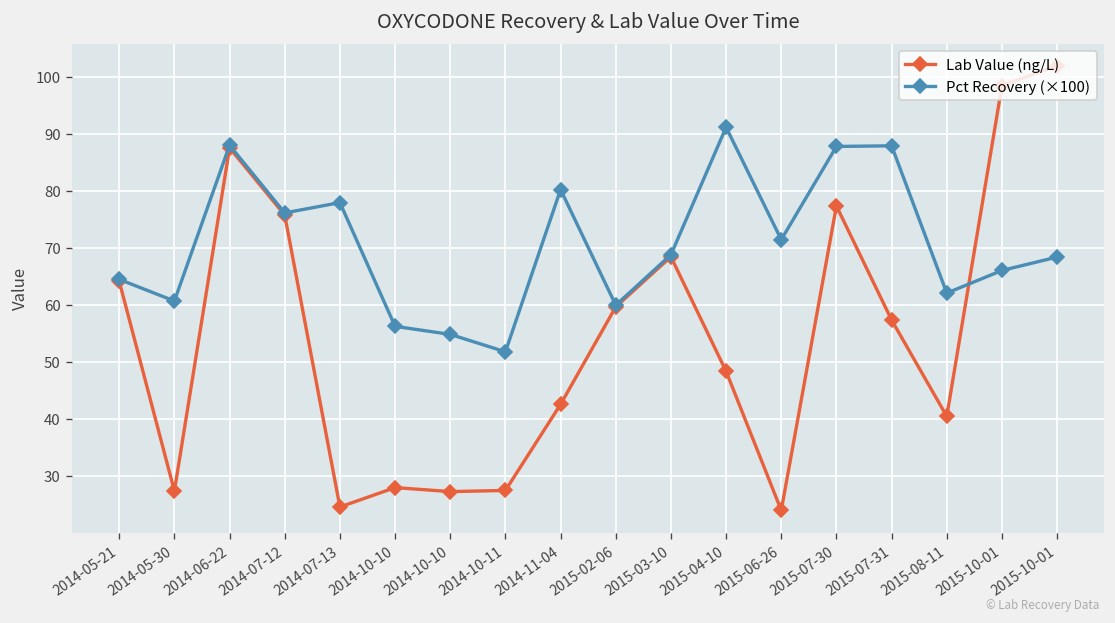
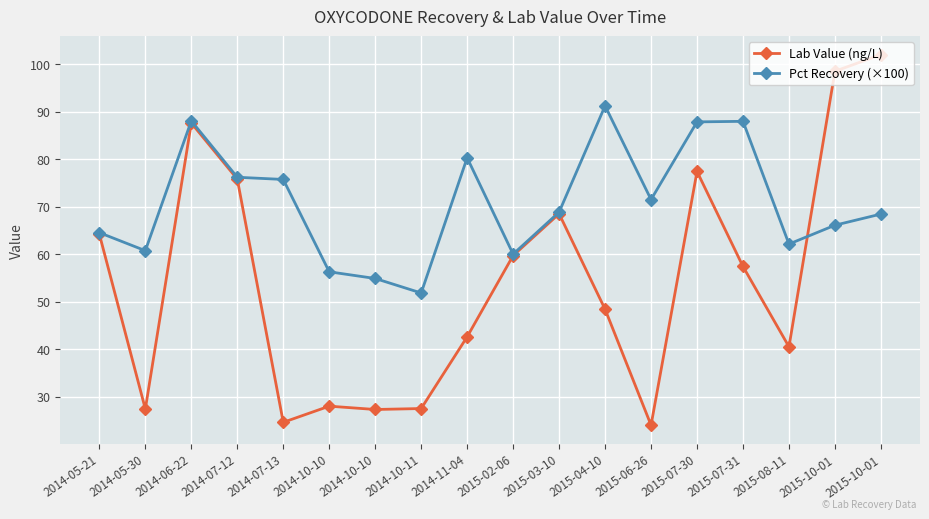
  {
    "Lab Value (ng/L)": {
      "2014-05-30": 27,
      "2014-07-13": 25,
      "2014-10-11": 28,
      "2014-11-04": 43,
      "2015-04-10": 48,
      "2015-06-26": 24,
      "2015-07-30": 77,
      "2015-07-31": 57,
      "2015-08-11": 41
    },
    "Pct Recovery (×100)": {
      "2014-05-30": 61,
-     "2014-07-13": 78,
+     "2014-07-13": 76,
      "2014-10-11": 52,
      "2014-11-04": 80,
      "2015-04-10": 91,
      "2015-06-26": 71,
      "2015-07-30": 88,
      "2015-07-31": 88,
      "2015-08-11": 62
    }
  }
